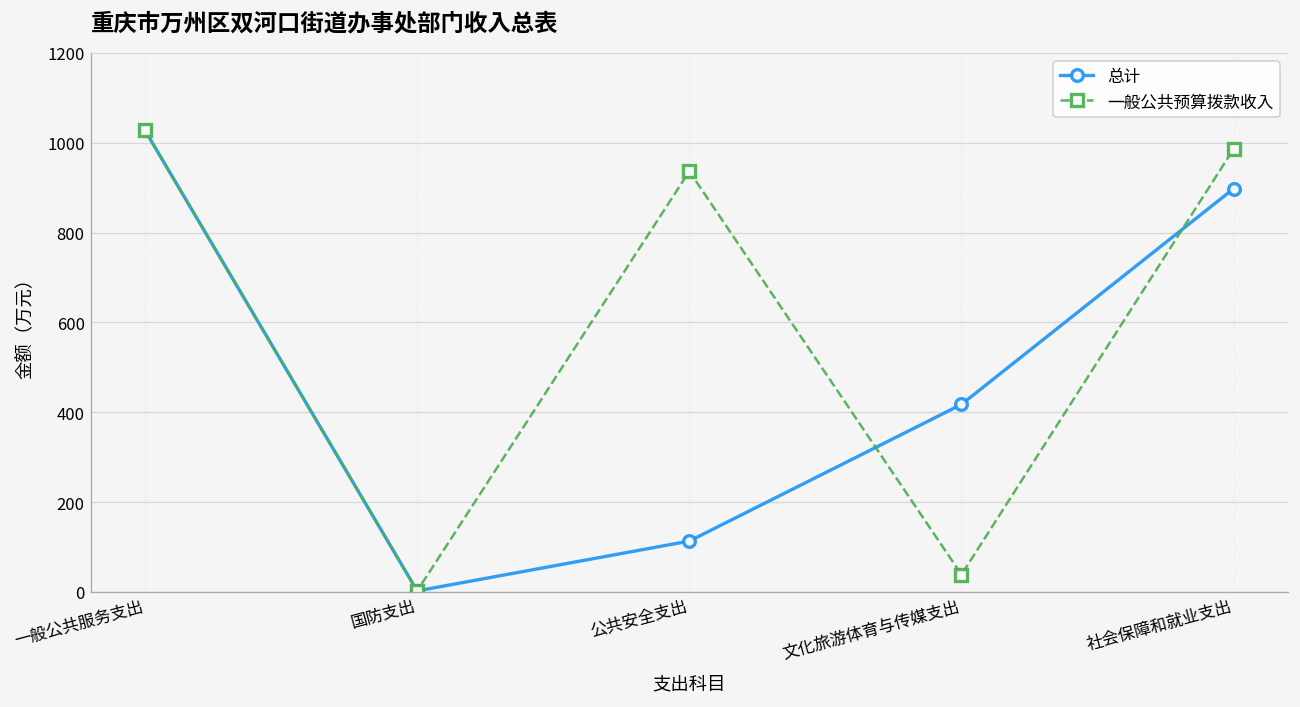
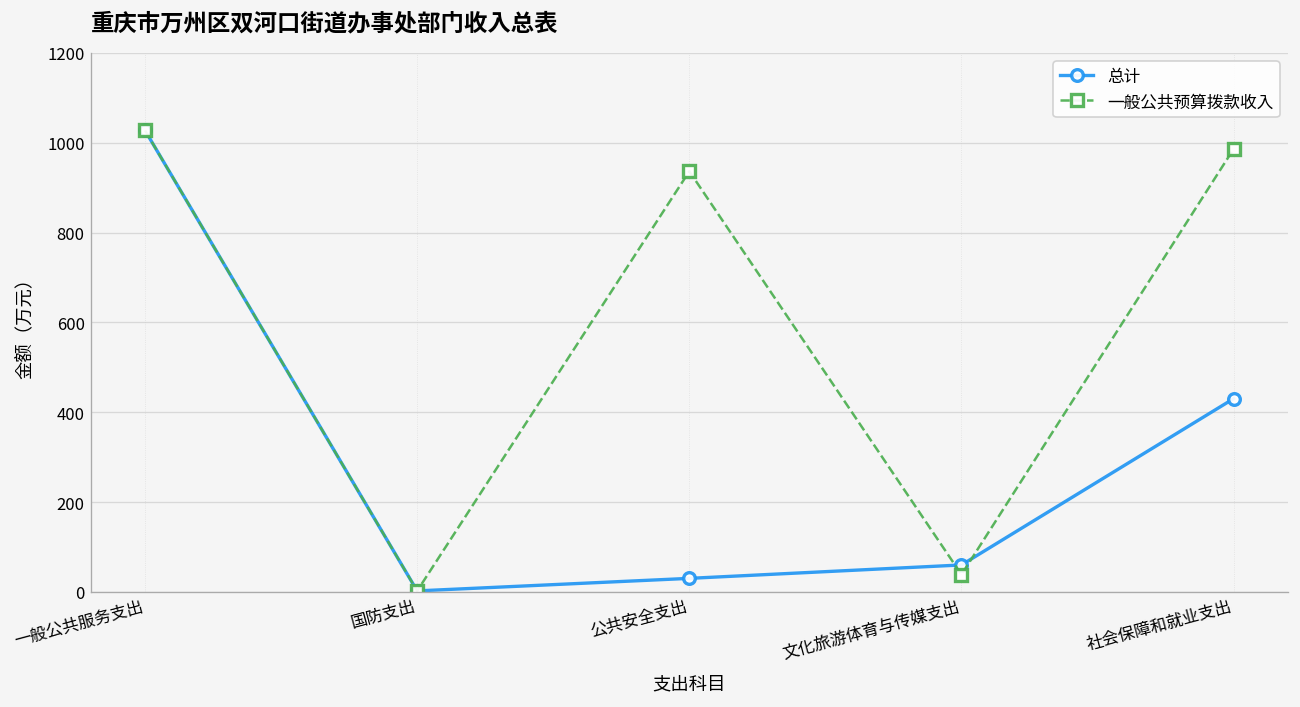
  {
    "总计": {
-     "公共安全支出": 110,
-     "文化旅游体育与传媒支出": 420,
-     "社会保障和就业支出": 900
+     "公共安全支出": 30,
+     "文化旅游体育与传媒支出": 60,
+     "社会保障和就业支出": 430
    },
    "一般公共预算拨款收入": {
      "公共安全支出": 940,
      "文化旅游体育与传媒支出": 40,
      "社会保障和就业支出": 990
    }
  }
